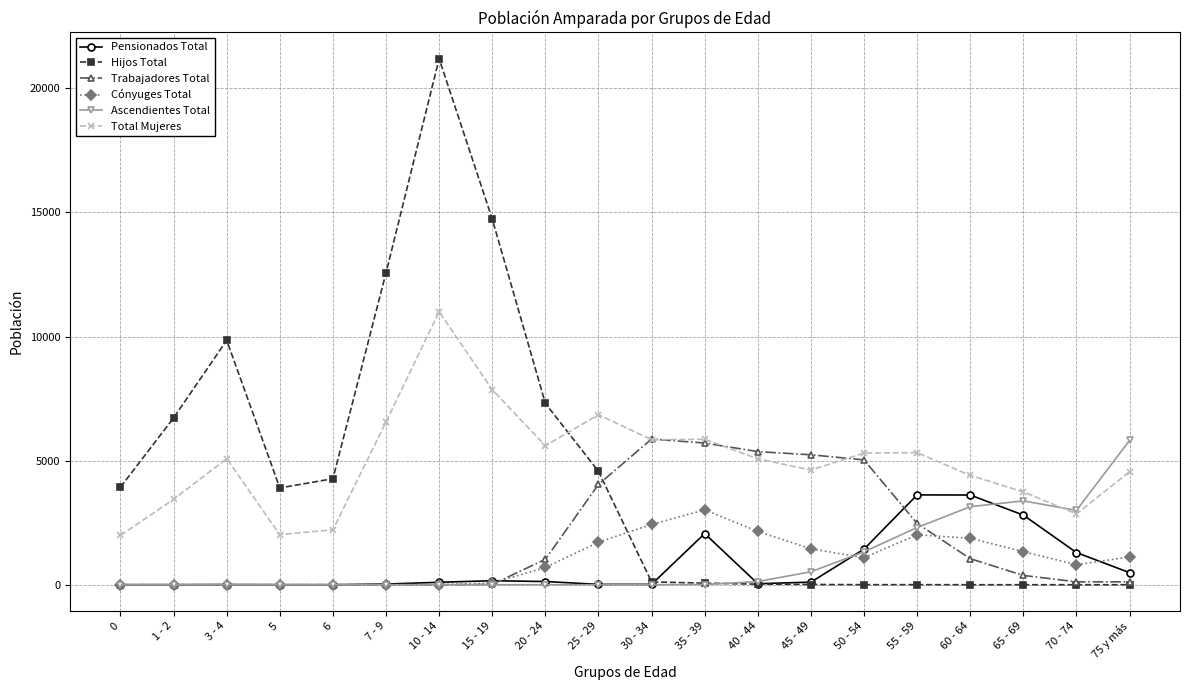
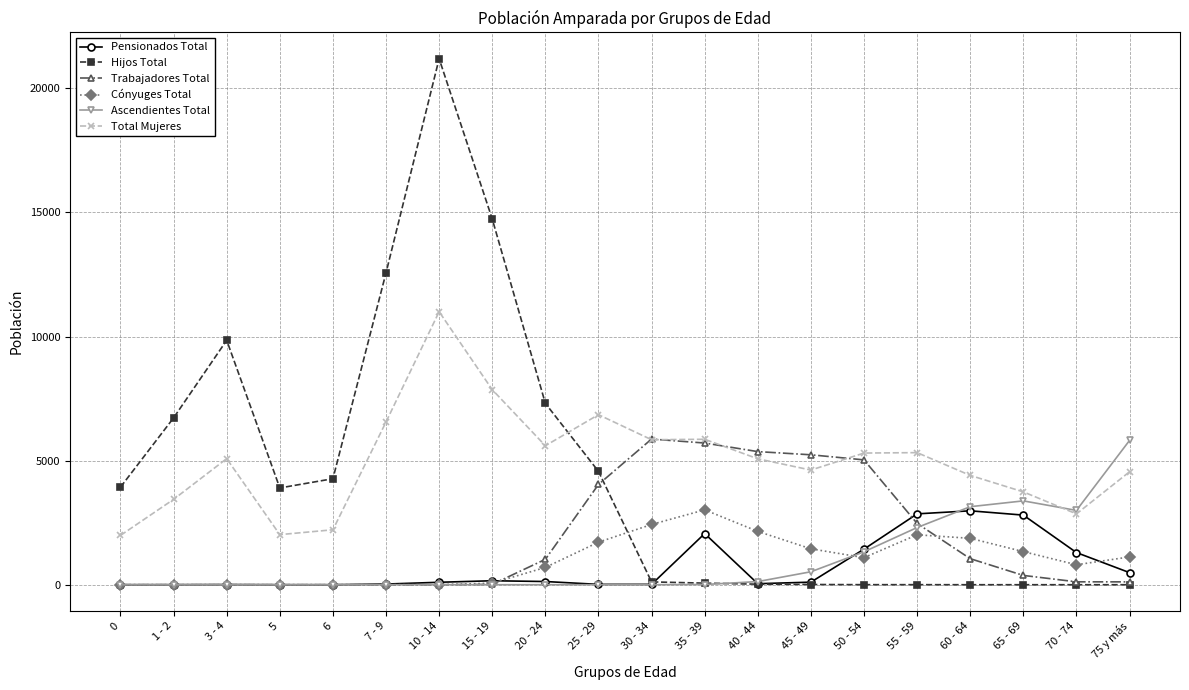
  {
    "Pensionados Total": {
      "20 - 24": 100,
      "35 - 39": 2100,
      "50 - 54": 1400,
-     "55 - 59": 3600,
-     "60 - 64": 3600,
+     "55 - 59": 2900,
+     "60 - 64": 3000,
      "65 - 69": 2800,
      "70 - 74": 1300,
      "75 y más": 500
    }
  }
